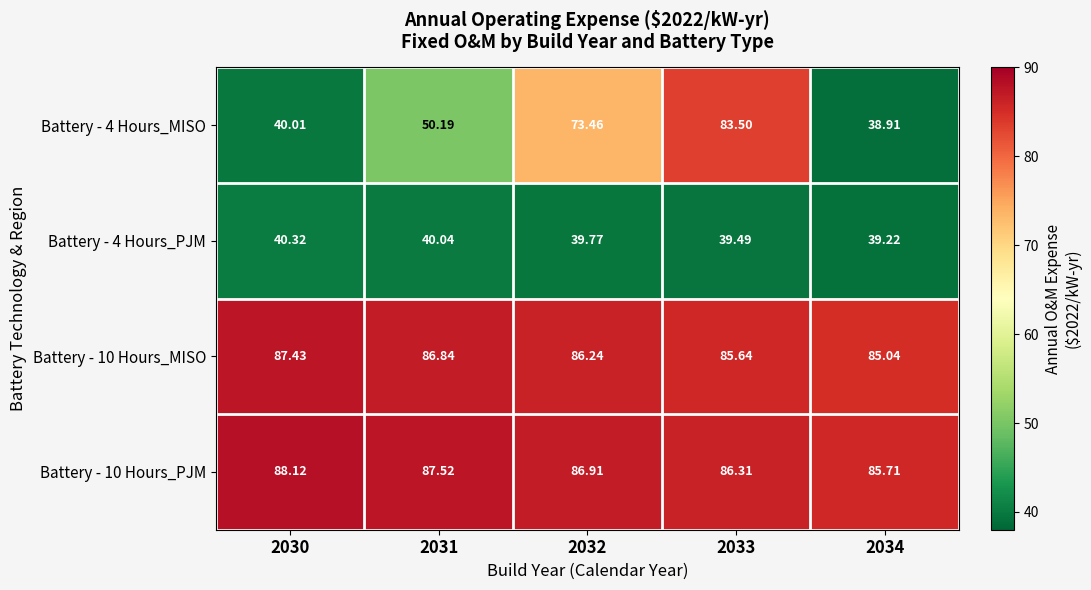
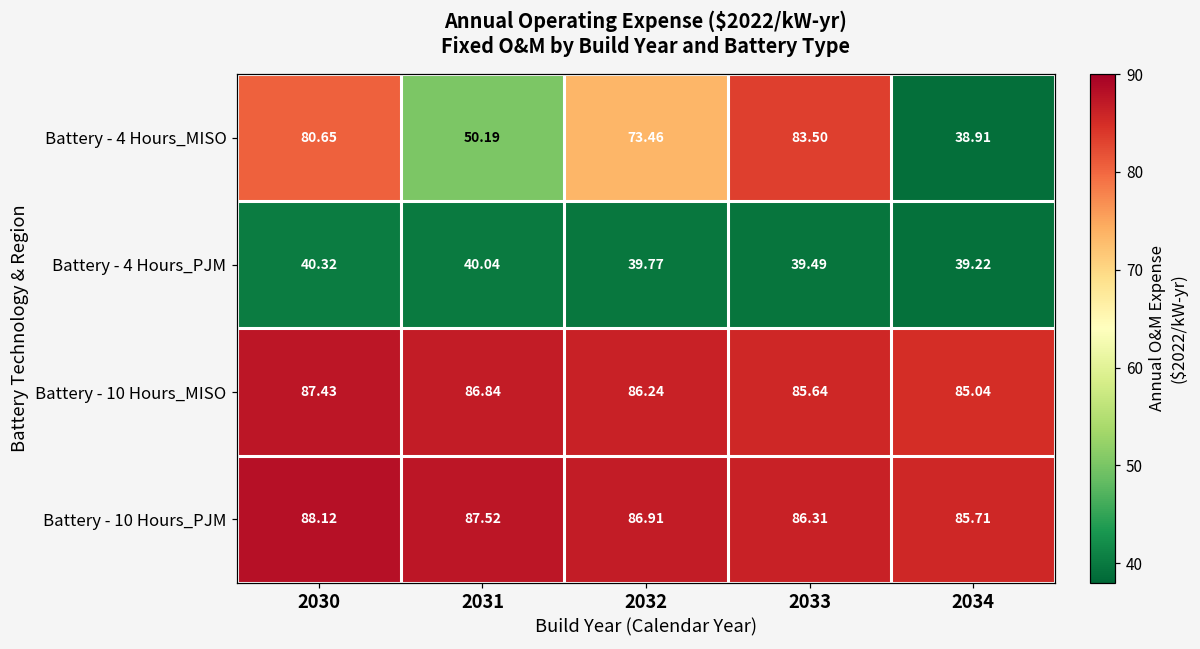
  {
    "Battery - 4 Hours_MISO": {
-     "2030": 40.01,
+     "2030": 80.65,
      "2031": 50.19,
      "2032": 73.46,
      "2033": 83.50,
      "2034": 38.91
    },
    "Battery - 4 Hours_PJM": {
      "2030": 40.32,
      "2031": 40.04,
      "2032": 39.77,
      "2033": 39.49,
      "2034": 39.22
    },
    "Battery - 10 Hours_MISO": {
      "2030": 87.43,
      "2031": 86.84,
      "2032": 86.24,
      "2033": 85.64,
      "2034": 85.04
    },
    "Battery - 10 Hours_PJM": {
      "2030": 88.12,
      "2031": 87.52,
      "2032": 86.91,
      "2033": 86.31,
      "2034": 85.71
    }
  }
